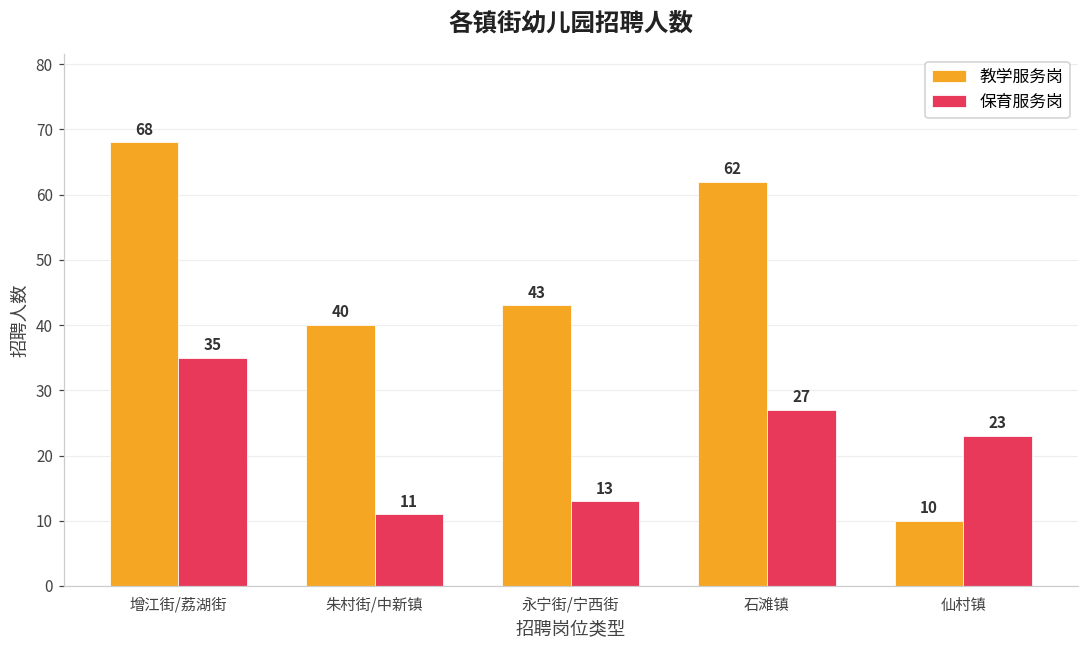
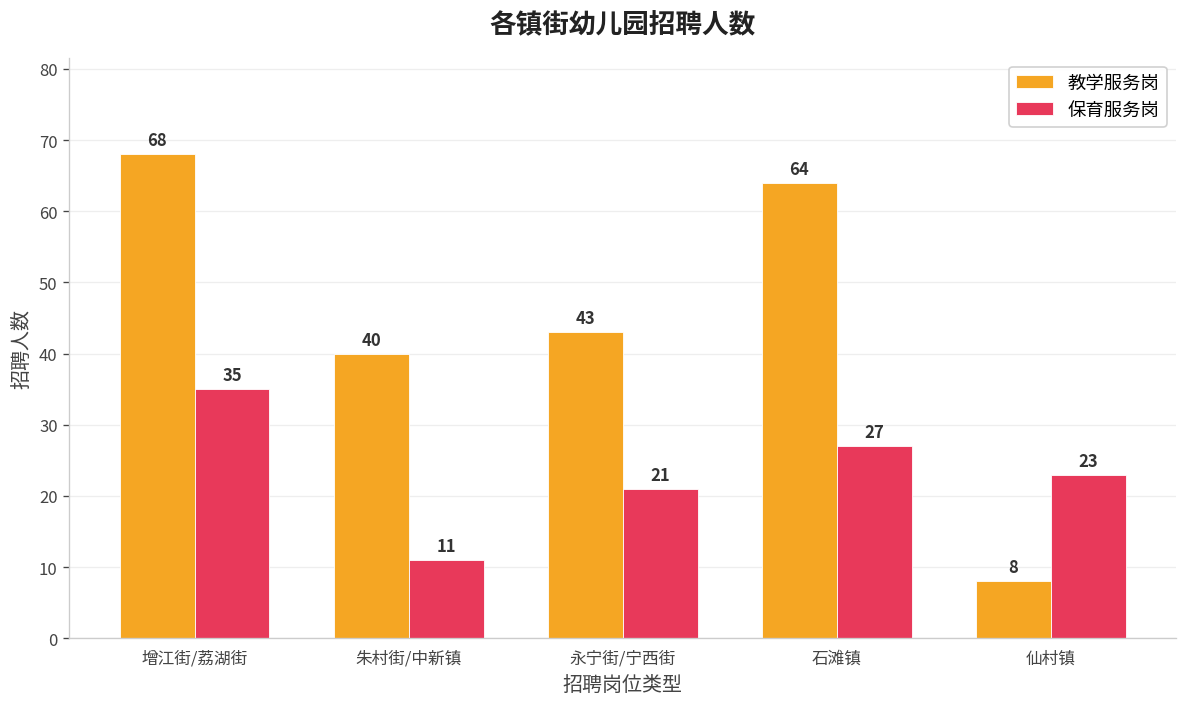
  {
    "教学服务岗": {
      "增江街/荔湖街": 68,
      "朱村街/中新镇": 40,
      "永宁街/宁西街": 43,
-     "石滩镇": 62,
-     "仙村镇": 10
+     "石滩镇": 64,
+     "仙村镇": 8
    },
    "保育服务岗": {
      "增江街/荔湖街": 35,
      "朱村街/中新镇": 11,
-     "永宁街/宁西街": 13,
+     "永宁街/宁西街": 21,
      "石滩镇": 27,
      "仙村镇": 23
    }
  }
